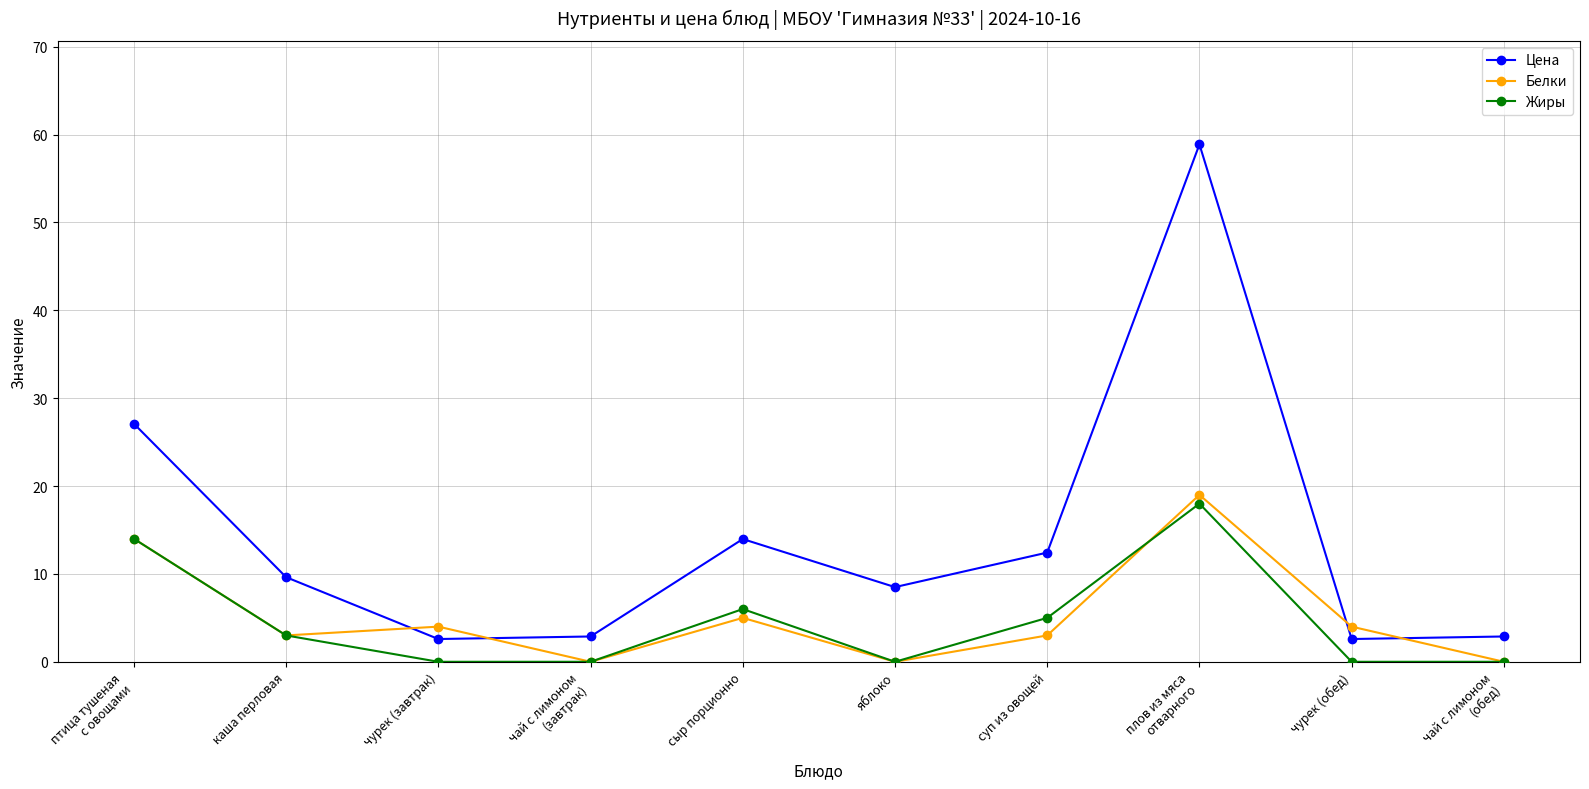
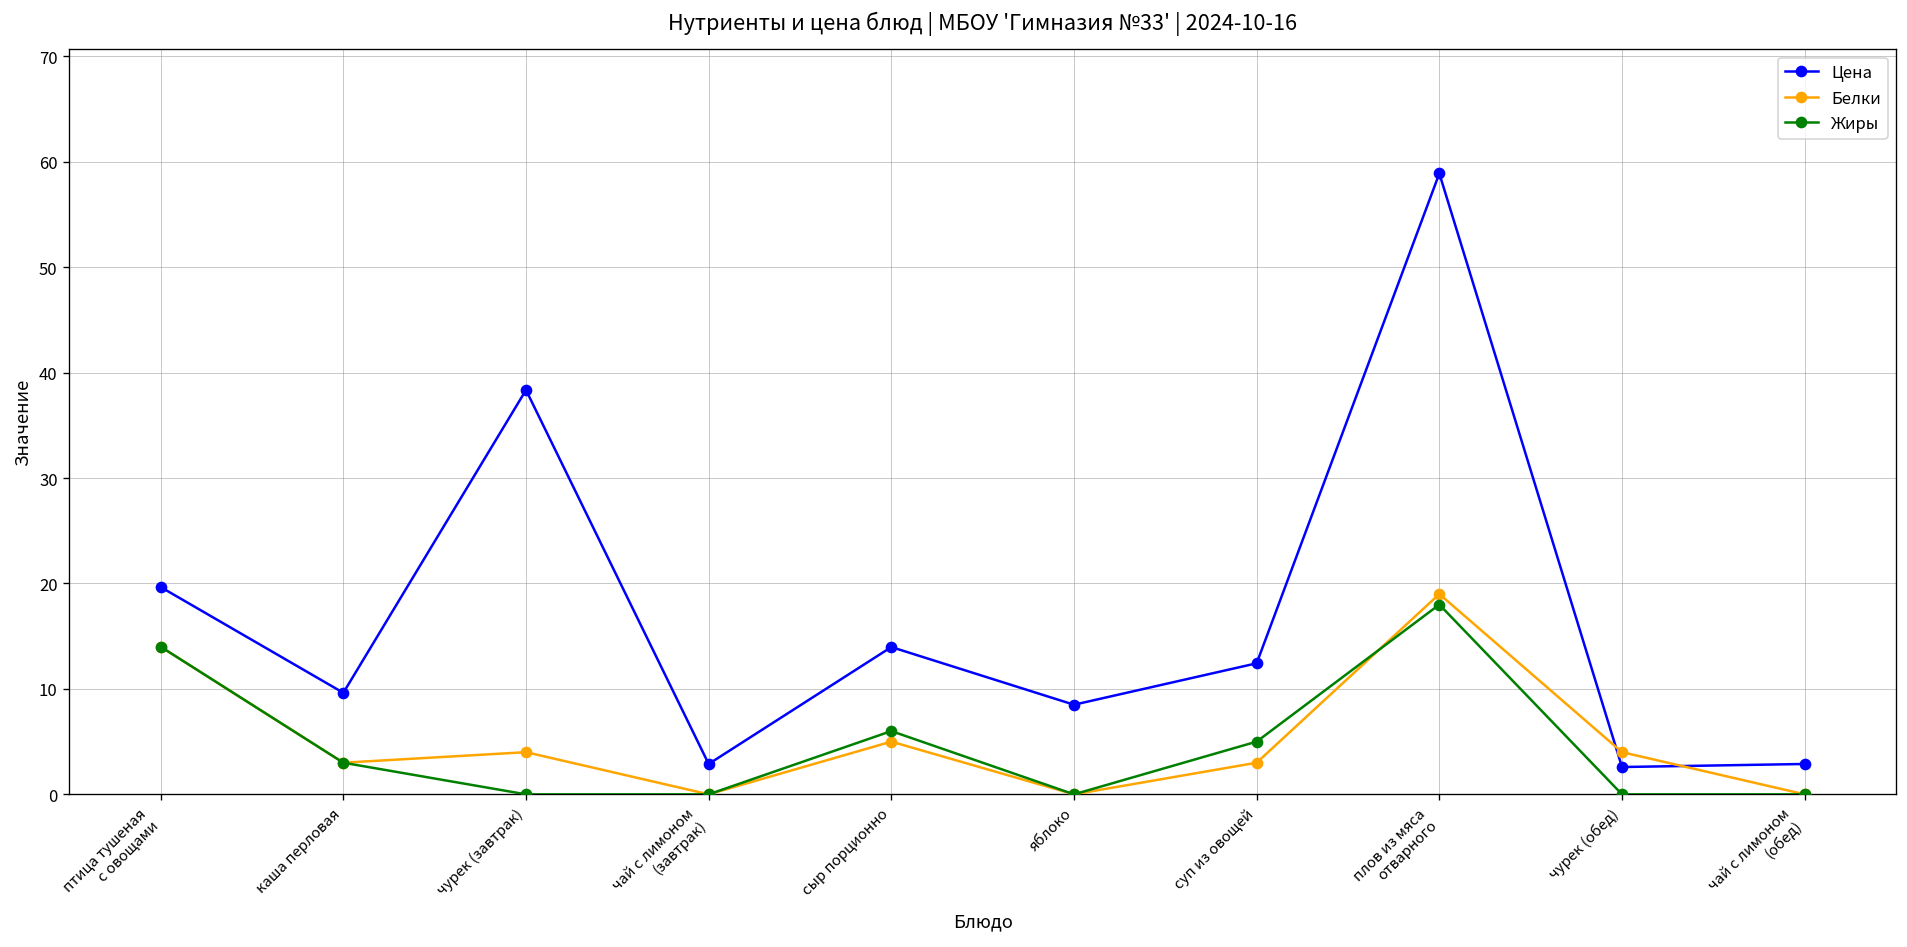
  {
    "Цена": {
-     "птица тушеная с овощами": 27,
+     "птица тушеная с овощами": 20,
      "каша перловая": 10,
-     "чурек (завтрак)": 3,
+     "чурек (завтрак)": 38,
      "чай с лимоном (завтрак)": 3,
      "сыр порционно": 14,
      "яблоко": 9,
      "суп из овощей": 12,
      "плов из мяса отварного": 59,
      "чурек (обед)": 3,
      "чай с лимоном (обед)": 3
    },
    "Белки": {
      "чурек (завтрак)": 4,
      "сыр порционно": 5,
      "суп из овощей": 3,
      "плов из мяса отварного": 19,
      "чурек (обед)": 4
    },
    "Жиры": {
      "чурек (завтрак)": 0,
      "сыр порционно": 6,
      "суп из овощей": 5,
      "плов из мяса отварного": 18,
      "чурек (обед)": 0
    }
  }
